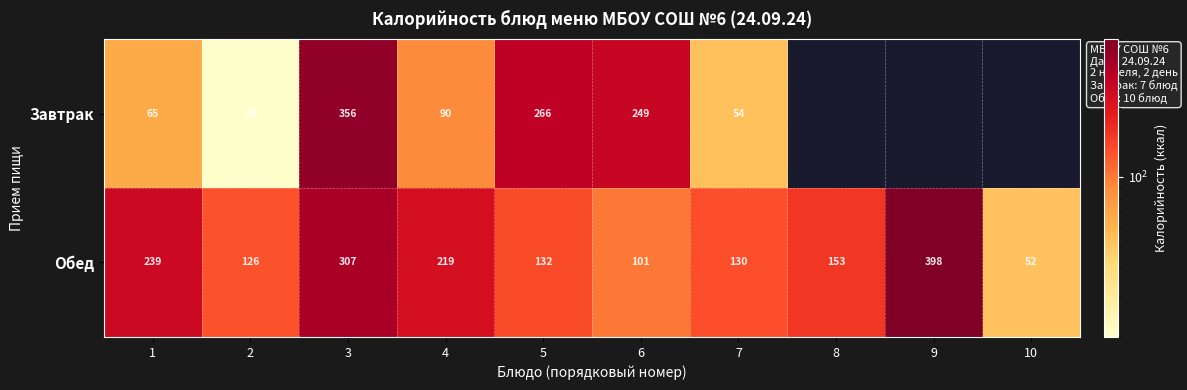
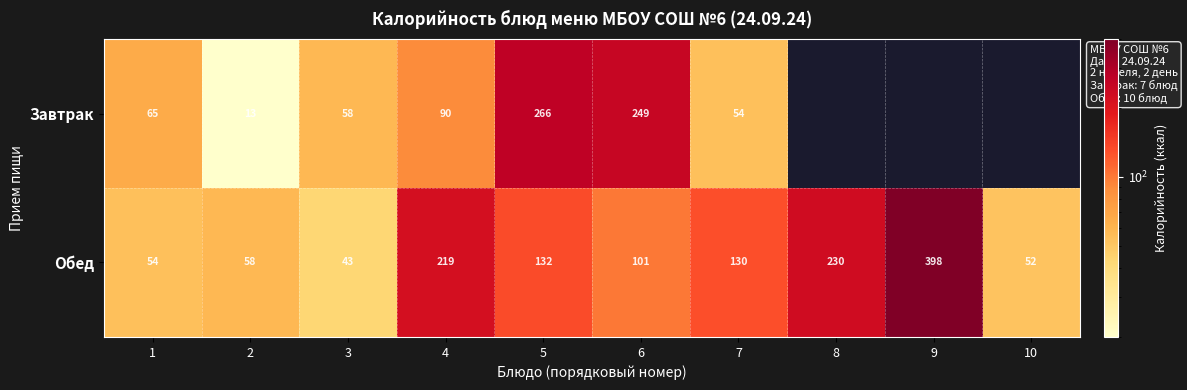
  {
    "Завтрак": {
      "1": 65,
      "2": 13,
-     "3": 356,
+     "3": 58,
      "4": 90,
      "5": 266,
      "6": 249,
      "7": 54
    },
    "Обед": {
-     "1": 239,
-     "2": 126,
-     "3": 307,
+     "1": 54,
+     "2": 58,
+     "3": 43,
      "4": 219,
      "5": 132,
      "6": 101,
      "7": 130,
-     "8": 153,
+     "8": 230,
      "9": 398,
      "10": 52
    }
  }
